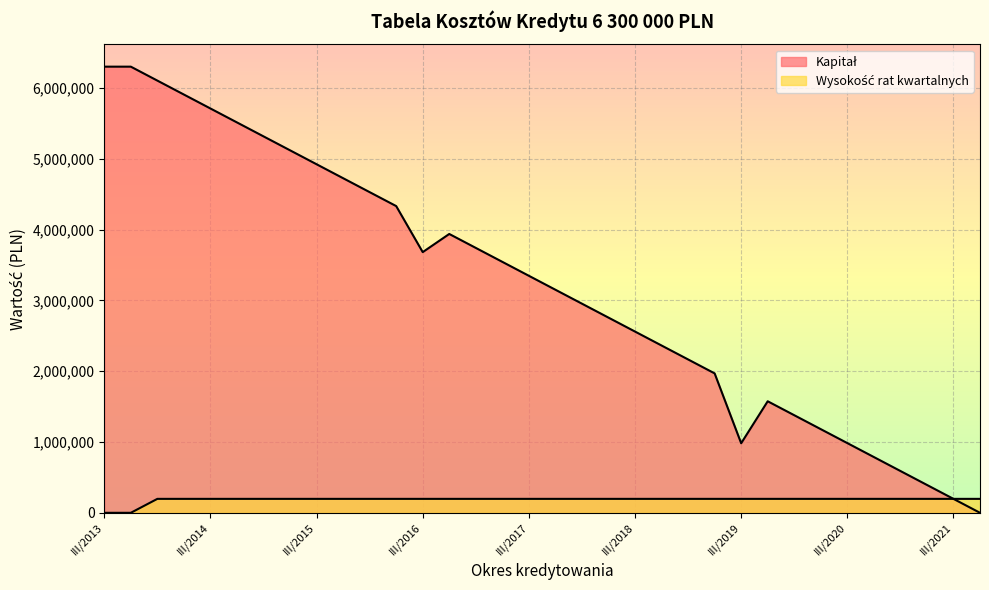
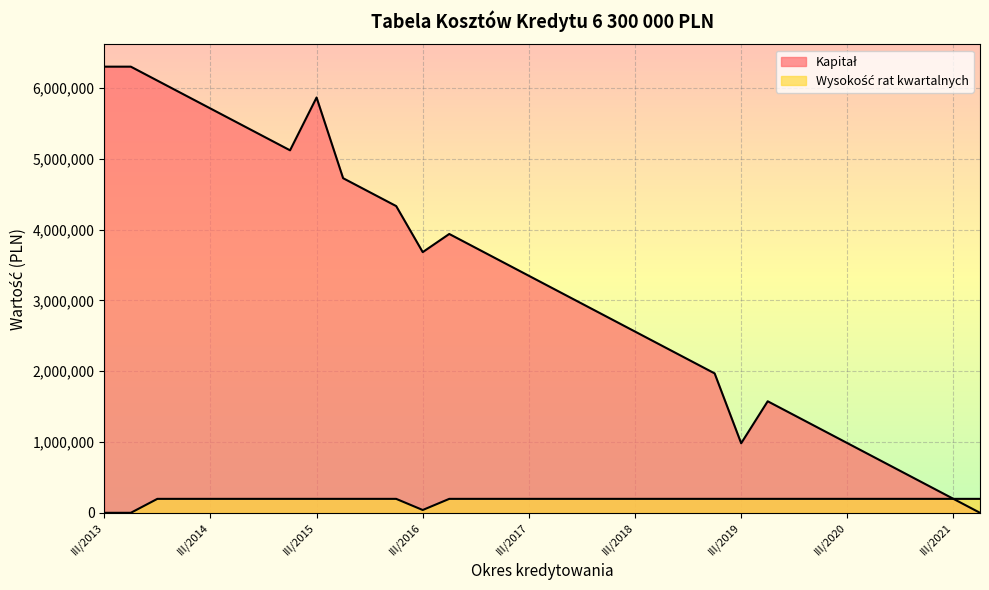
  {
    "Kapitał": {
      "III/2013": "6,300,000",
      "III/2014": "5,700,000",
-     "III/2015": "4,900,000",
+     "III/2015": "5,900,000",
      "III/2016": "3,700,000",
      "III/2017": "3,300,000",
      "III/2018": "2,600,000",
      "III/2019": "1,000,000",
      "III/2020": "1,000,000"
    },
    "Wysokość rat kwartalnych": {
      "III/2013": "0",
      "III/2014": "200,000",
      "III/2015": "200,000",
-     "III/2016": "200,000",
+     "III/2016": "0",
      "III/2017": "200,000",
      "III/2018": "200,000",
      "III/2019": "200,000",
      "III/2020": "200,000"
    }
  }
